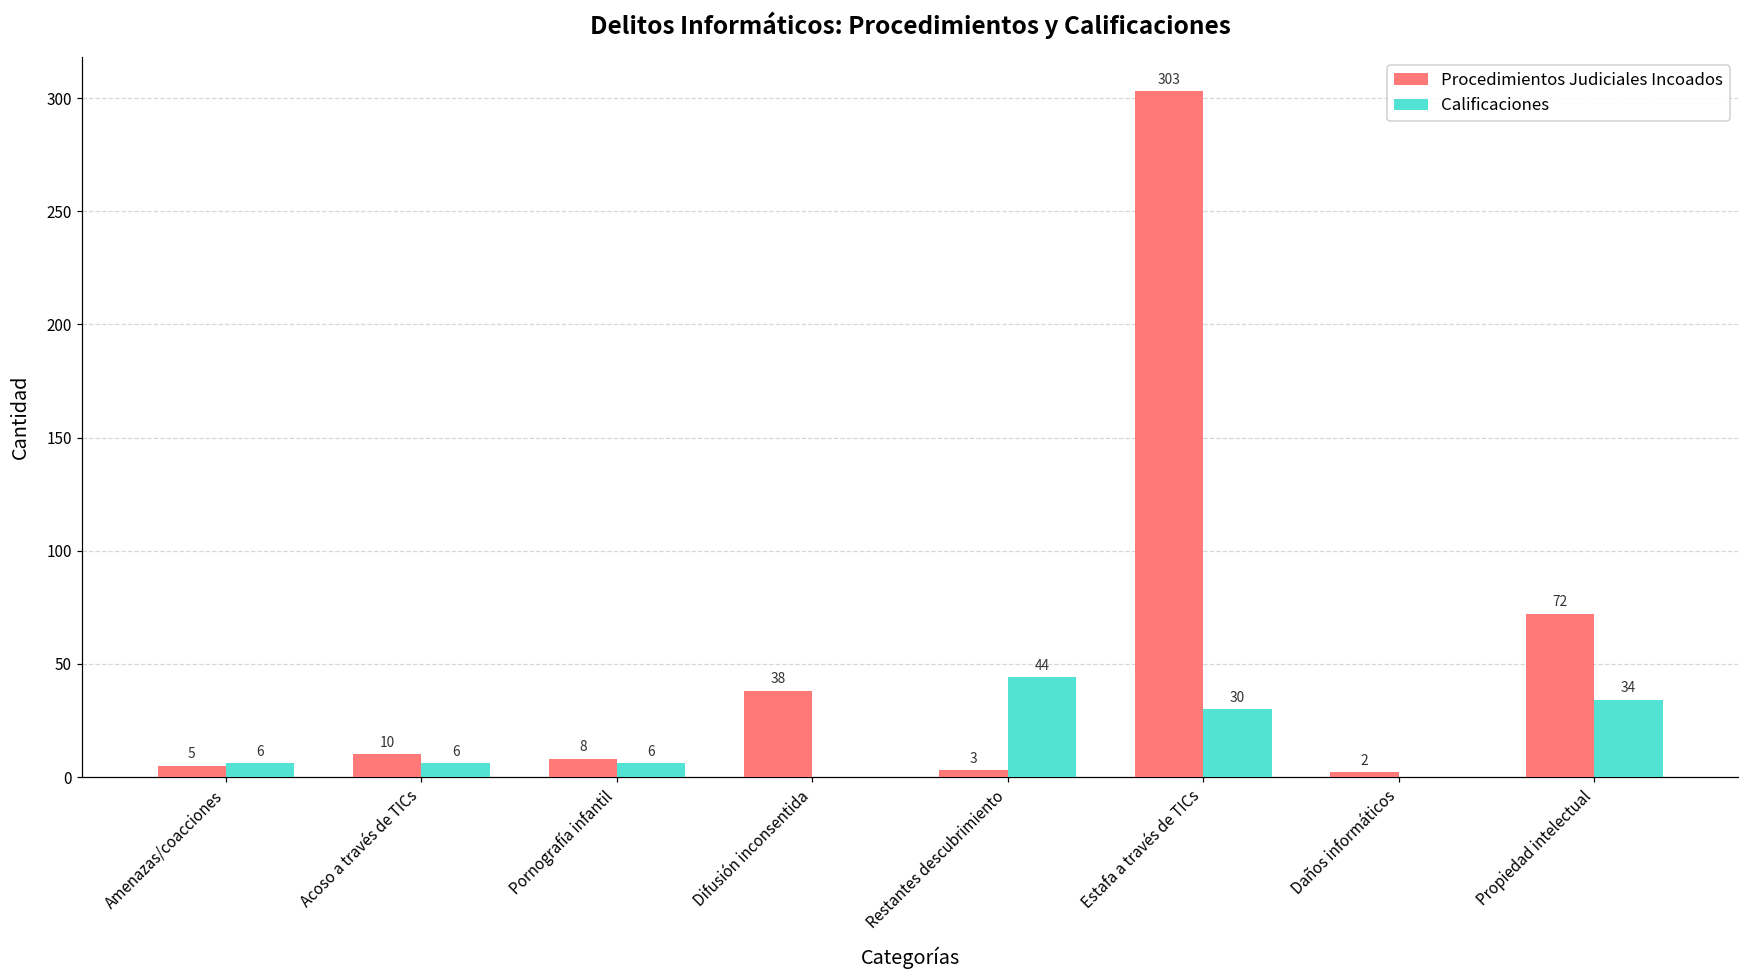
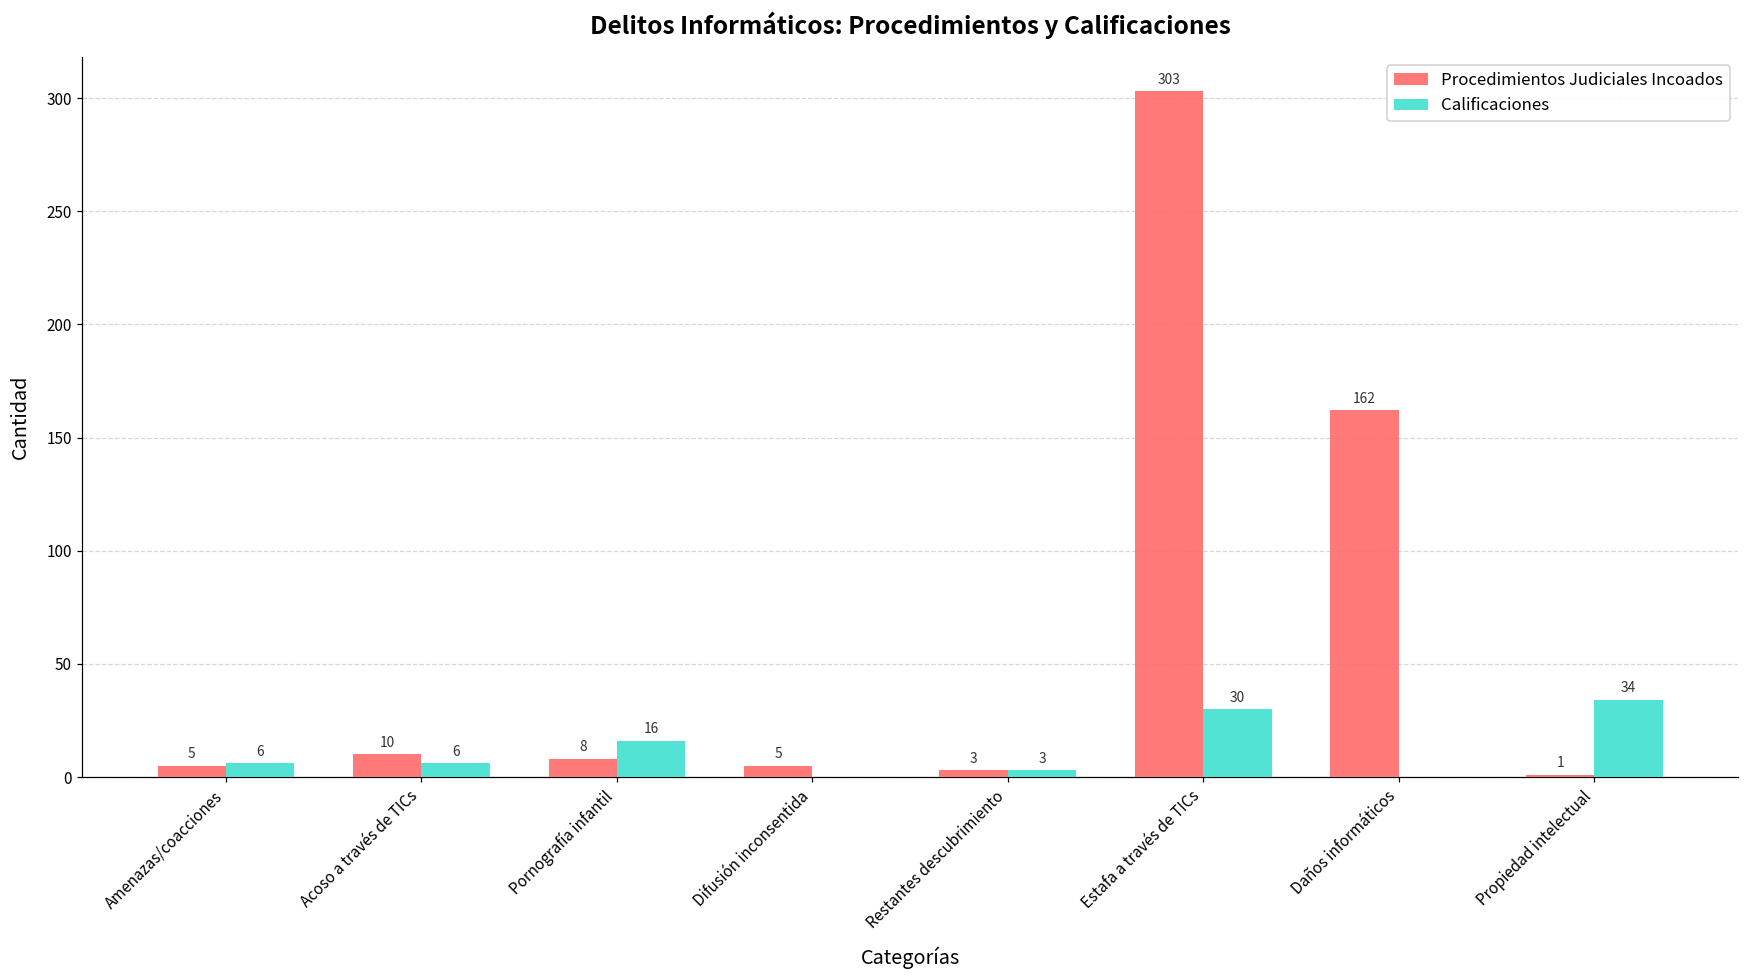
  {
    "Procedimientos Judiciales Incoados": {
      "Amenazas/coacciones": 5,
      "Acoso a través de TICs": 10,
      "Pornografía infantil": 8,
-     "Difusión inconsentida": 38,
+     "Difusión inconsentida": 5,
      "Restantes descubrimiento": 3,
      "Estafa a través de TICs": 303,
-     "Daños informáticos": 2,
-     "Propiedad intelectual": 72
+     "Daños informáticos": 162,
+     "Propiedad intelectual": 1
    },
    "Calificaciones": {
      "Amenazas/coacciones": 6,
      "Acoso a través de TICs": 6,
-     "Pornografía infantil": 6,
-     "Restantes descubrimiento": 44,
+     "Pornografía infantil": 16,
+     "Restantes descubrimiento": 3,
      "Estafa a través de TICs": 30,
      "Propiedad intelectual": 34
    }
  }
